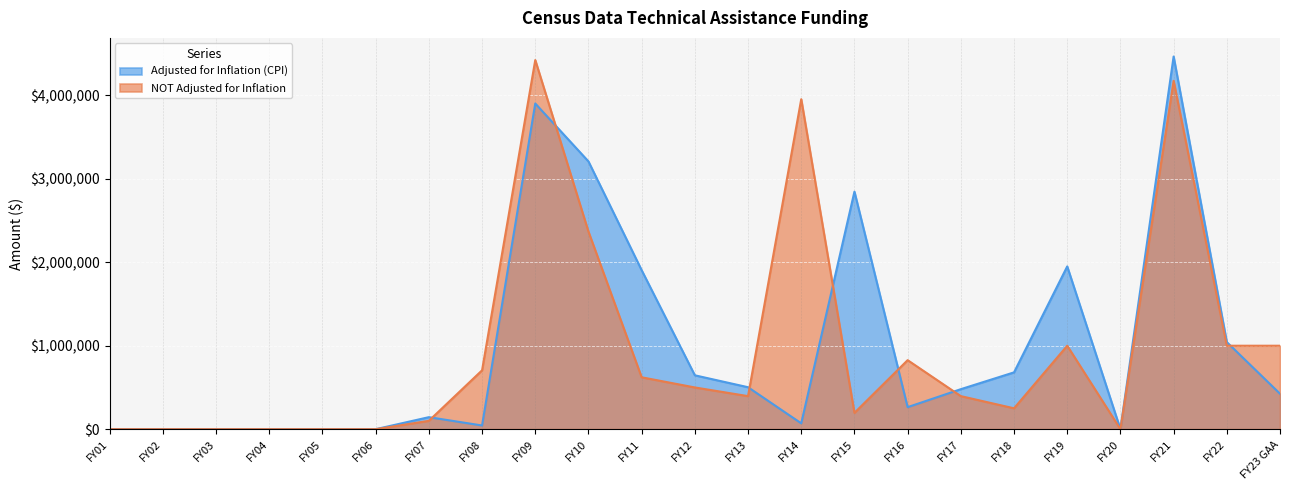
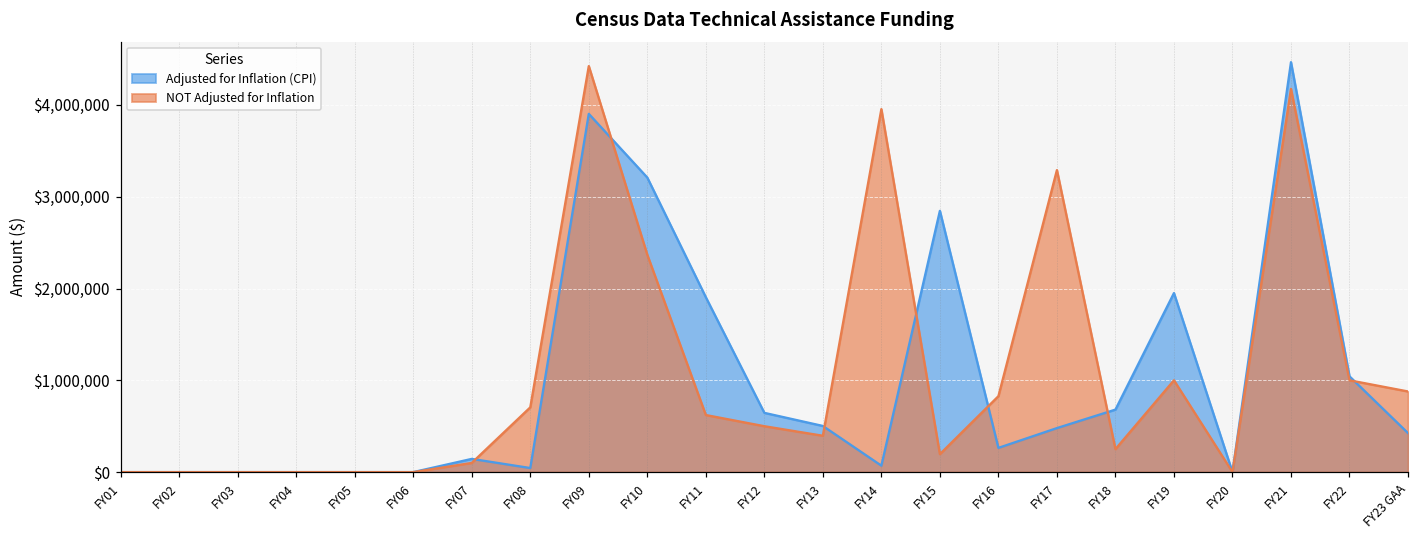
  {
    "Adjusted for Inflation (CPI)": {
      "FY07": "$100,000",
      "FY08": "$0",
      "FY09": "$3,900,000",
      "FY10": "$3,200,000",
      "FY11": "$1,900,000",
      "FY12": "$600,000",
      "FY13": "$500,000",
      "FY14": "$100,000",
      "FY15": "$2,800,000",
      "FY16": "$300,000",
      "FY17": "$500,000",
      "FY18": "$700,000",
      "FY19": "$2,000,000",
      "FY21": "$4,500,000",
      "FY22": "$1,000,000",
      "FY23 GAA": "$400,000"
    },
    "NOT Adjusted for Inflation": {
      "FY07": "$100,000",
      "FY08": "$700,000",
      "FY09": "$4,400,000",
      "FY10": "$2,400,000",
      "FY11": "$600,000",
      "FY12": "$500,000",
      "FY13": "$400,000",
      "FY14": "$4,000,000",
      "FY15": "$200,000",
      "FY16": "$800,000",
-     "FY17": "$400,000",
+     "FY17": "$3,300,000",
      "FY18": "$300,000",
      "FY19": "$1,000,000",
      "FY21": "$4,200,000",
      "FY22": "$1,000,000",
-     "FY23 GAA": "$1,000,000"
+     "FY23 GAA": "$900,000"
    }
  }
